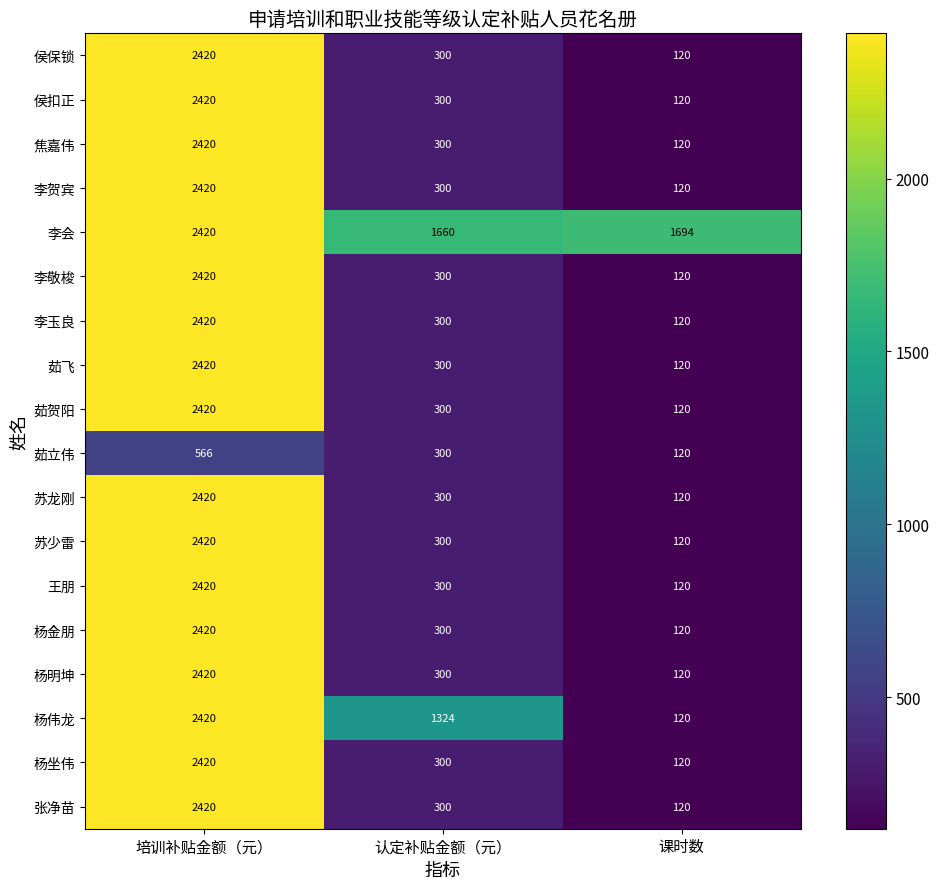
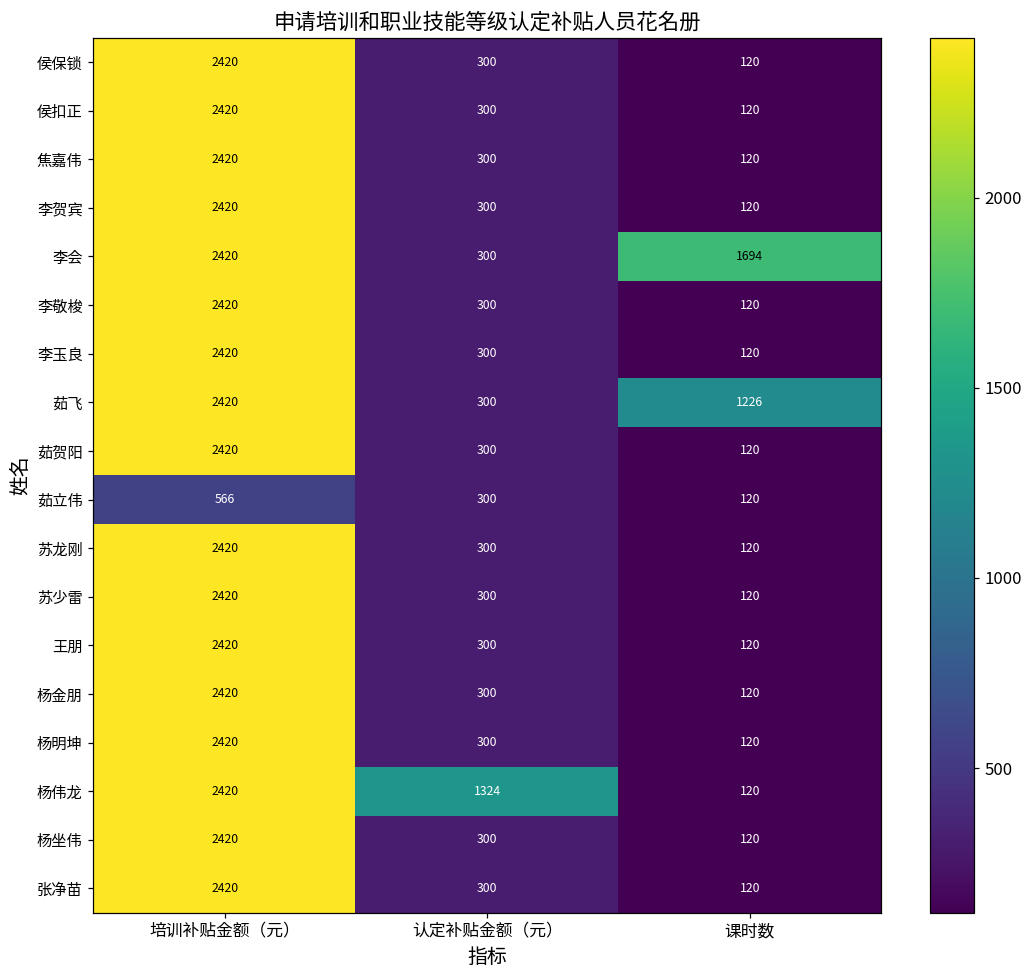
  {
    "侯保锁": {
      "培训补贴金额（元）": 2420,
      "认定补贴金额（元）": 300,
      "课时数": 120
    },
    "侯扣正": {
      "培训补贴金额（元）": 2420,
      "认定补贴金额（元）": 300,
      "课时数": 120
    },
    "焦嘉伟": {
      "培训补贴金额（元）": 2420,
      "认定补贴金额（元）": 300,
      "课时数": 120
    },
    "李贺宾": {
      "培训补贴金额（元）": 2420,
      "认定补贴金额（元）": 300,
      "课时数": 120
    },
    "李会": {
      "培训补贴金额（元）": 2420,
-     "认定补贴金额（元）": 1660,
+     "认定补贴金额（元）": 300,
      "课时数": 1694
    },
    "李敬梭": {
      "培训补贴金额（元）": 2420,
      "认定补贴金额（元）": 300,
      "课时数": 120
    },
    "李玉良": {
      "培训补贴金额（元）": 2420,
      "认定补贴金额（元）": 300,
      "课时数": 120
    },
    "茹飞": {
      "培训补贴金额（元）": 2420,
      "认定补贴金额（元）": 300,
-     "课时数": 120
+     "课时数": 1226
    },
    "茹贺阳": {
      "培训补贴金额（元）": 2420,
      "认定补贴金额（元）": 300,
      "课时数": 120
    },
    "茹立伟": {
      "培训补贴金额（元）": 566,
      "认定补贴金额（元）": 300,
      "课时数": 120
    },
    "苏龙刚": {
      "培训补贴金额（元）": 2420,
      "认定补贴金额（元）": 300,
      "课时数": 120
    },
    "苏少雷": {
      "培训补贴金额（元）": 2420,
      "认定补贴金额（元）": 300,
      "课时数": 120
    },
    "王朋": {
      "培训补贴金额（元）": 2420,
      "认定补贴金额（元）": 300,
      "课时数": 120
    },
    "杨金朋": {
      "培训补贴金额（元）": 2420,
      "认定补贴金额（元）": 300,
      "课时数": 120
    },
    "杨明坤": {
      "培训补贴金额（元）": 2420,
      "认定补贴金额（元）": 300,
      "课时数": 120
    },
    "杨伟龙": {
      "培训补贴金额（元）": 2420,
      "认定补贴金额（元）": 1324,
      "课时数": 120
    },
    "杨坐伟": {
      "培训补贴金额（元）": 2420,
      "认定补贴金额（元）": 300,
      "课时数": 120
    },
    "张净苗": {
      "培训补贴金额（元）": 2420,
      "认定补贴金额（元）": 300,
      "课时数": 120
    }
  }
